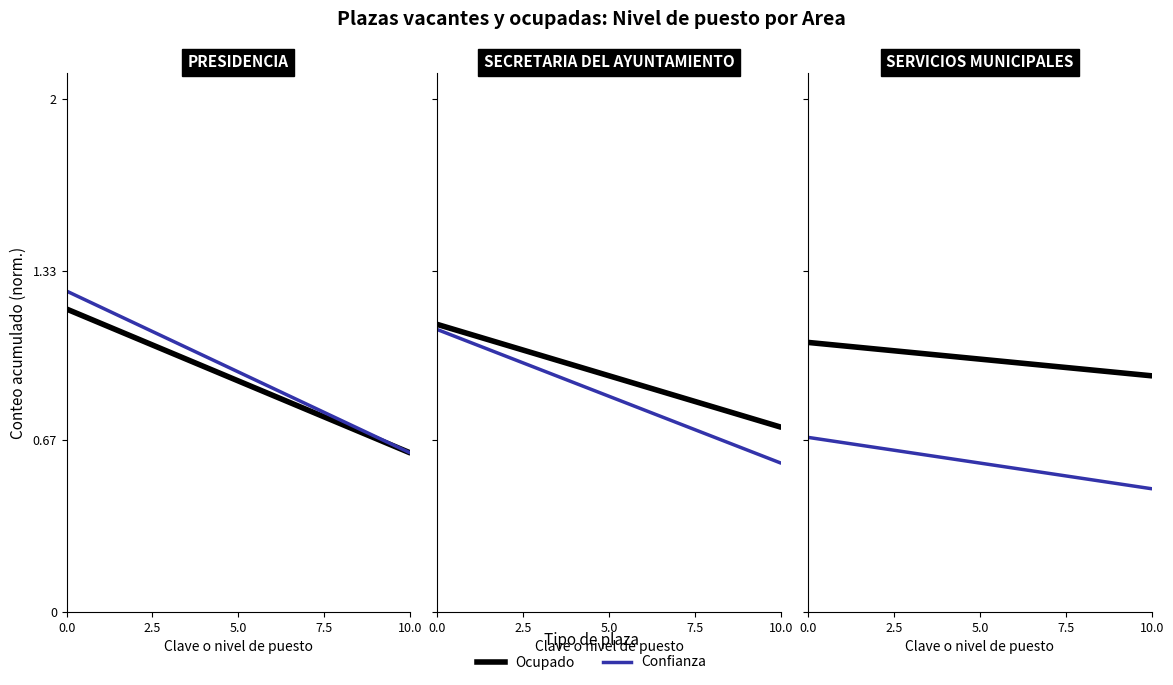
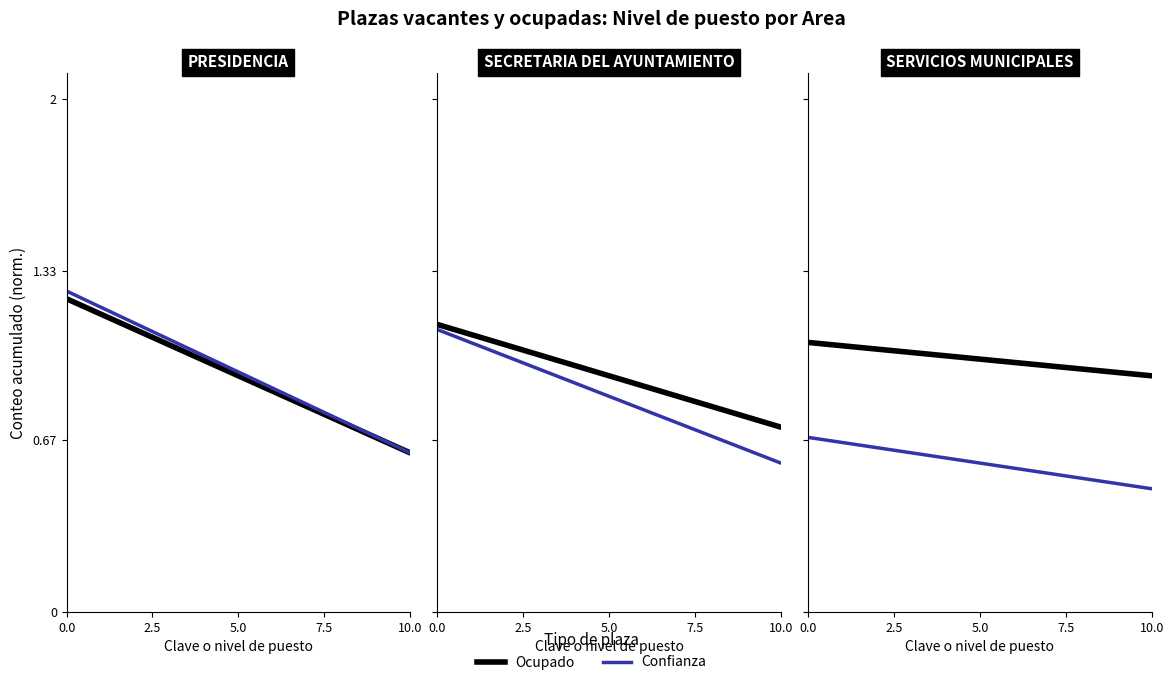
  {
    "PRESIDENCIA": {
      "Ocupado": {
-       "0.0": 1.18
+       "0.0": 1.22
      },
      "Confianza": {
        "0.0": 1.25
      }
    }
  }
